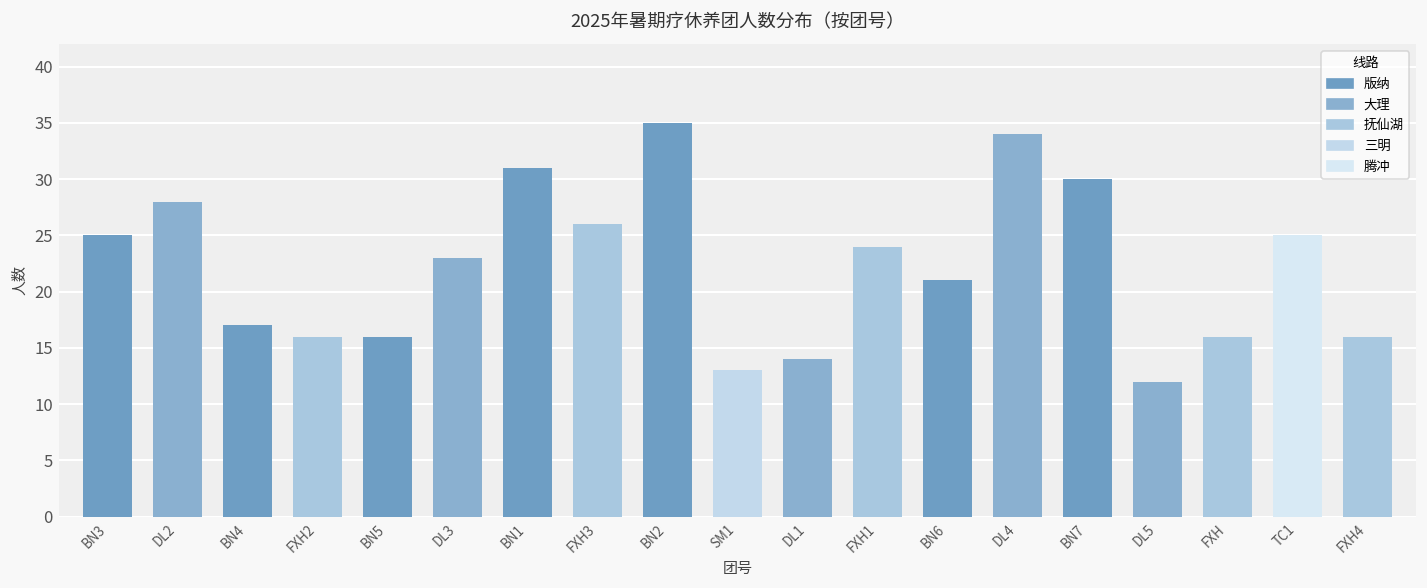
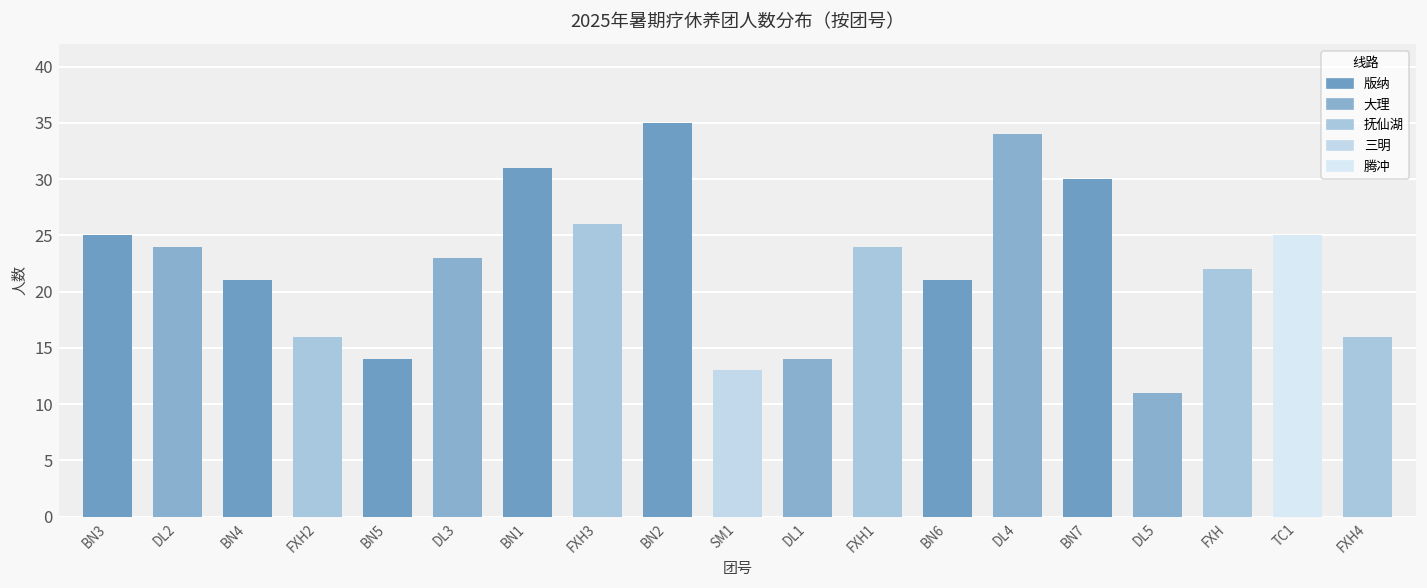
  {
    "BN3": 25,
-   "DL2": 28,
-   "BN4": 17,
+   "DL2": 24,
+   "BN4": 21,
    "FXH2": 16,
-   "BN5": 16,
+   "BN5": 14,
    "DL3": 23,
    "BN1": 31,
    "FXH3": 26,
    "BN2": 35,
    "SM1": 13,
    "DL1": 14,
    "FXH1": 24,
    "BN6": 21,
    "DL4": 34,
    "BN7": 30,
-   "DL5": 12,
-   "FXH": 16,
+   "DL5": 11,
+   "FXH": 22,
    "TC1": 25,
    "FXH4": 16
  }
